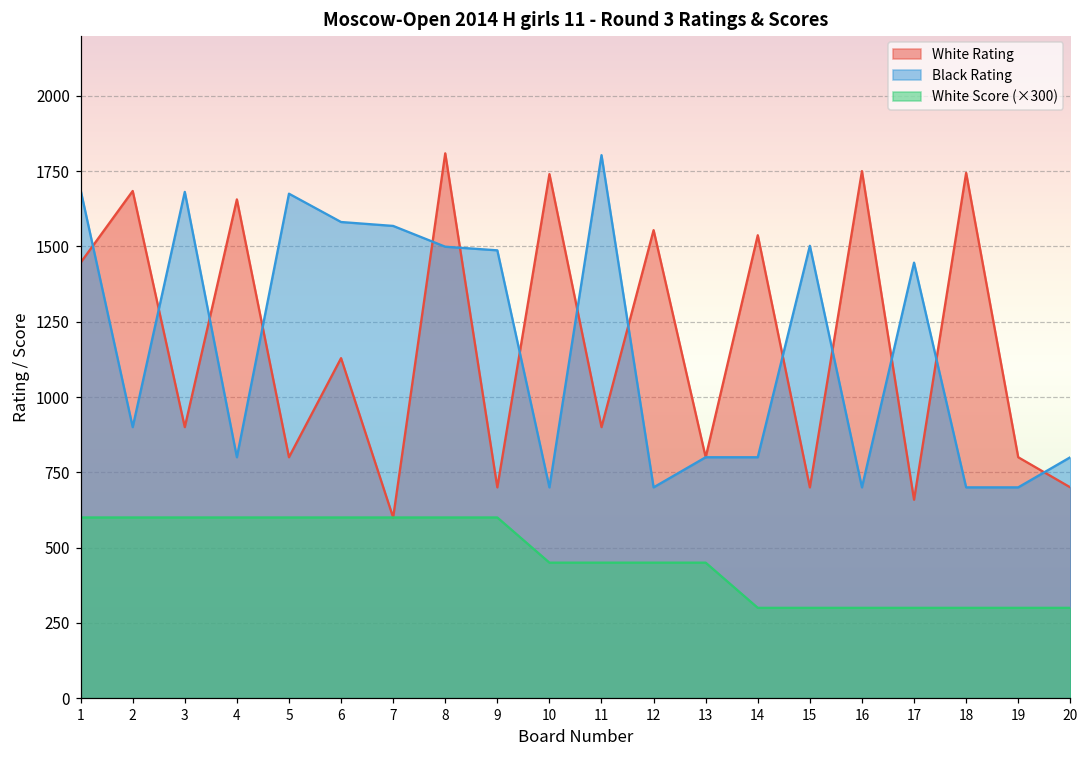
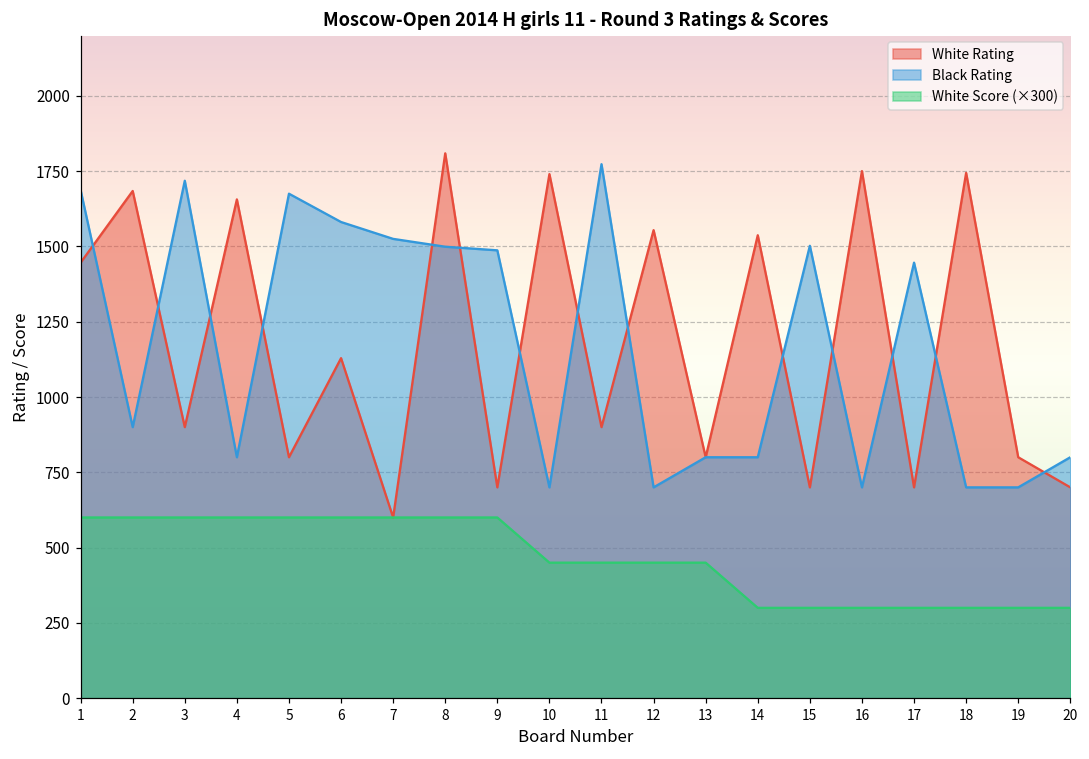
  {
    "White Rating": {
      "1": 1450,
      "2": 1680,
      "3": 900,
      "4": 1660,
      "5": 800,
      "6": 1130,
      "8": 1810,
      "9": 700,
      "10": 1740,
      "11": 900,
      "12": 1550,
      "14": 1540,
      "15": 700,
      "16": 1750,
-     "17": 660,
+     "17": 700,
      "18": 1740,
      "19": 800,
      "20": 700
    },
    "Black Rating": {
      "1": 1690,
      "2": 900,
-     "3": 1680,
+     "3": 1720,
      "4": 800,
      "5": 1680,
      "6": 1580,
-     "7": 1570,
+     "7": 1530,
      "8": 1500,
      "9": 1490,
      "10": 700,
-     "11": 1800,
+     "11": 1770,
      "12": 700,
      "14": 800,
      "15": 1500,
      "16": 700,
      "17": 1450,
      "18": 700,
      "19": 700,
      "20": 800
    },
    "White Score (×300)": {
      "1": 600,
      "2": 600,
      "3": 600,
      "4": 600,
      "5": 600,
      "6": 600,
      "8": 600,
      "9": 600,
      "10": 450,
      "11": 450,
      "12": 450,
      "13": 450,
      "14": 300,
      "15": 300,
      "16": 300,
      "17": 300,
      "18": 300,
      "19": 300,
      "20": 300
    }
  }
